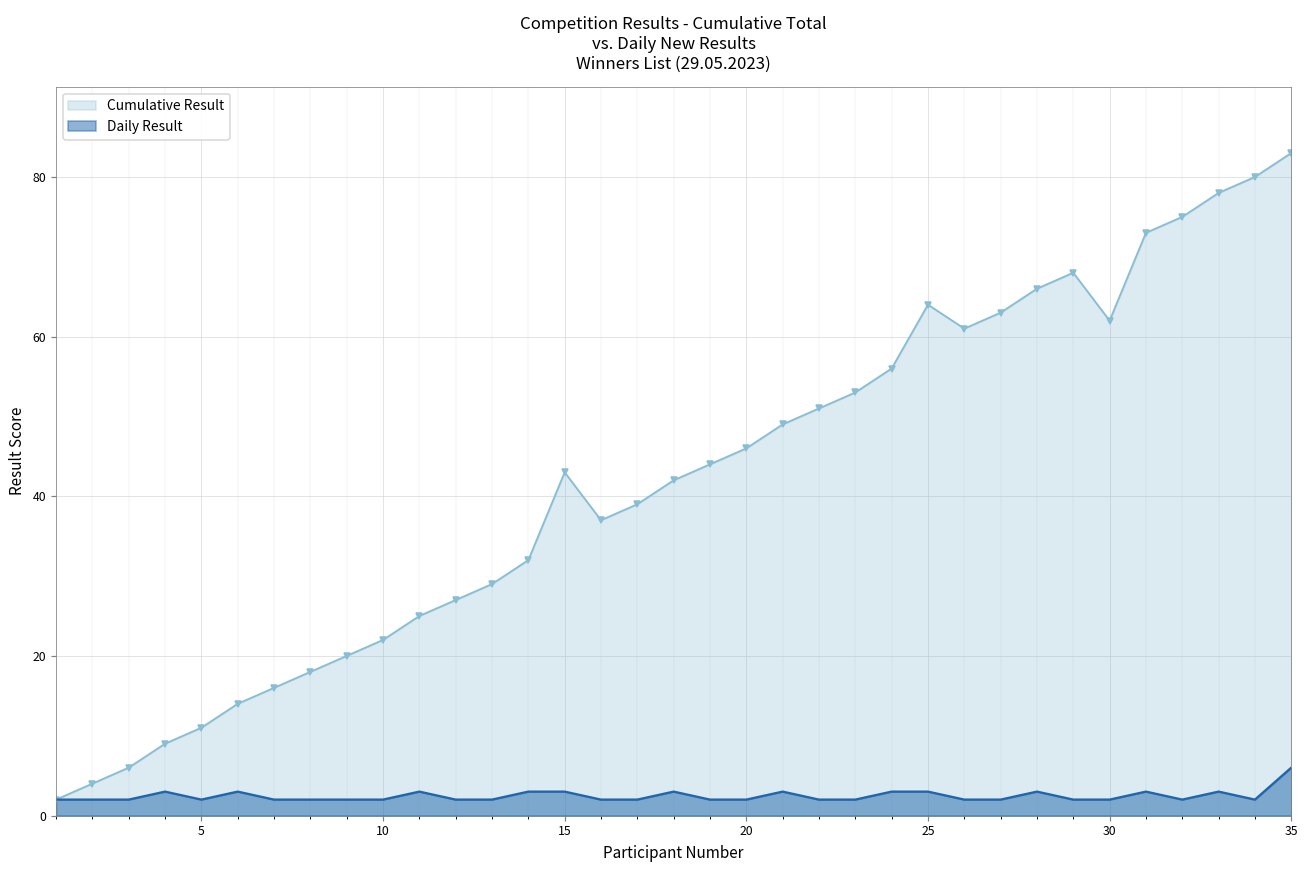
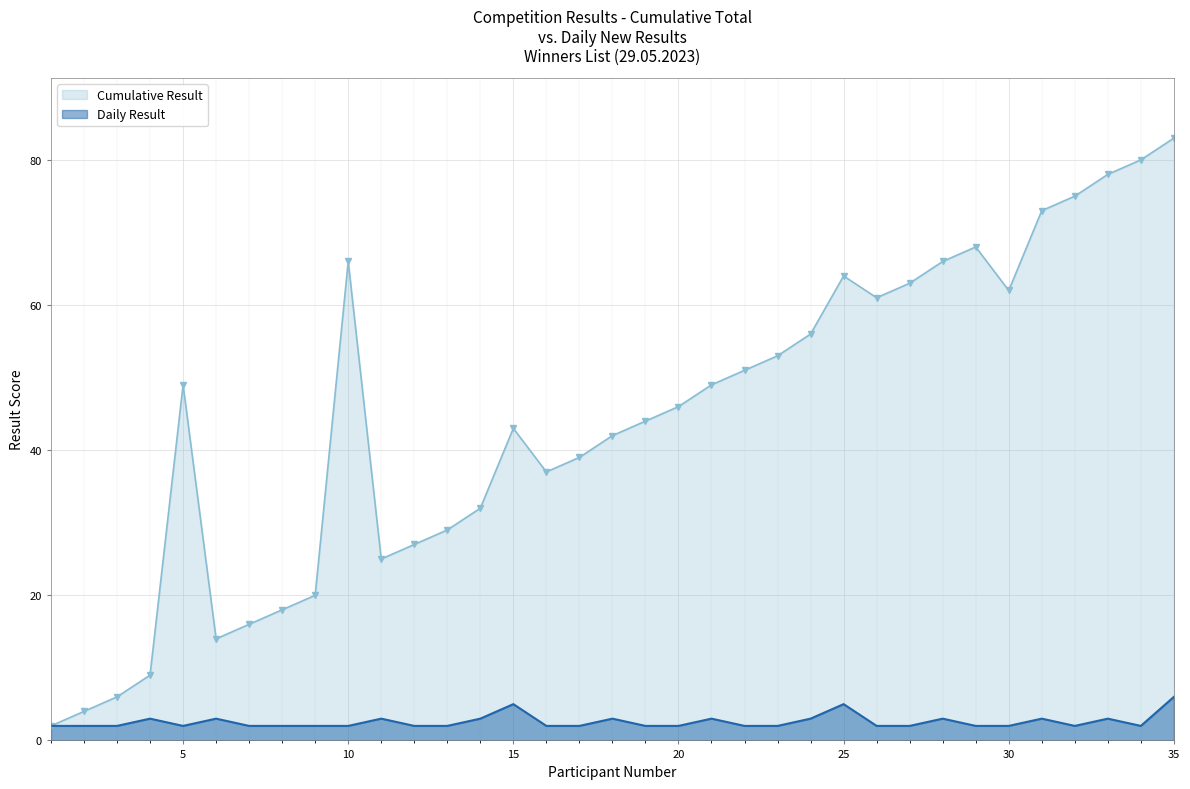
  {
    "Cumulative Result": {
-     "5": 11,
-     "10": 22,
+     "5": 49,
+     "10": 66,
      "15": 43,
      "20": 46,
      "25": 64,
      "30": 62,
      "35": 83
    },
    "Daily Result": {
      "5": 2,
      "10": 2,
-     "15": 3,
+     "15": 5,
      "20": 2,
-     "25": 3,
+     "25": 5,
      "30": 2,
      "35": 6
    }
  }
